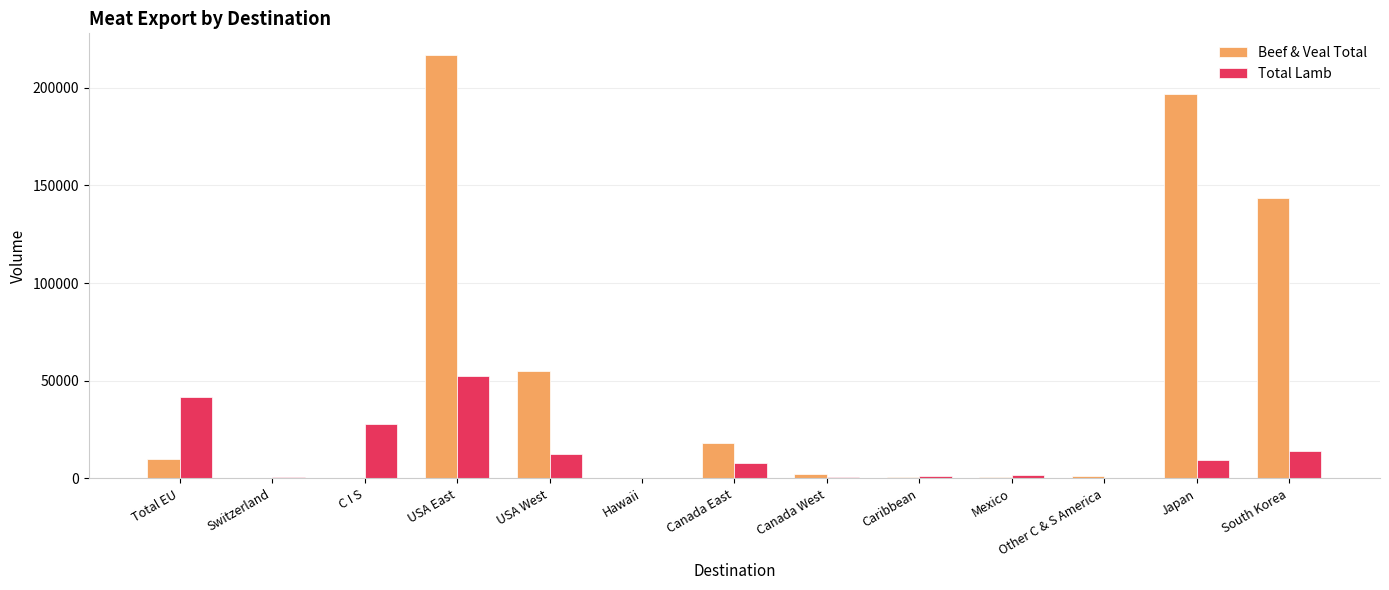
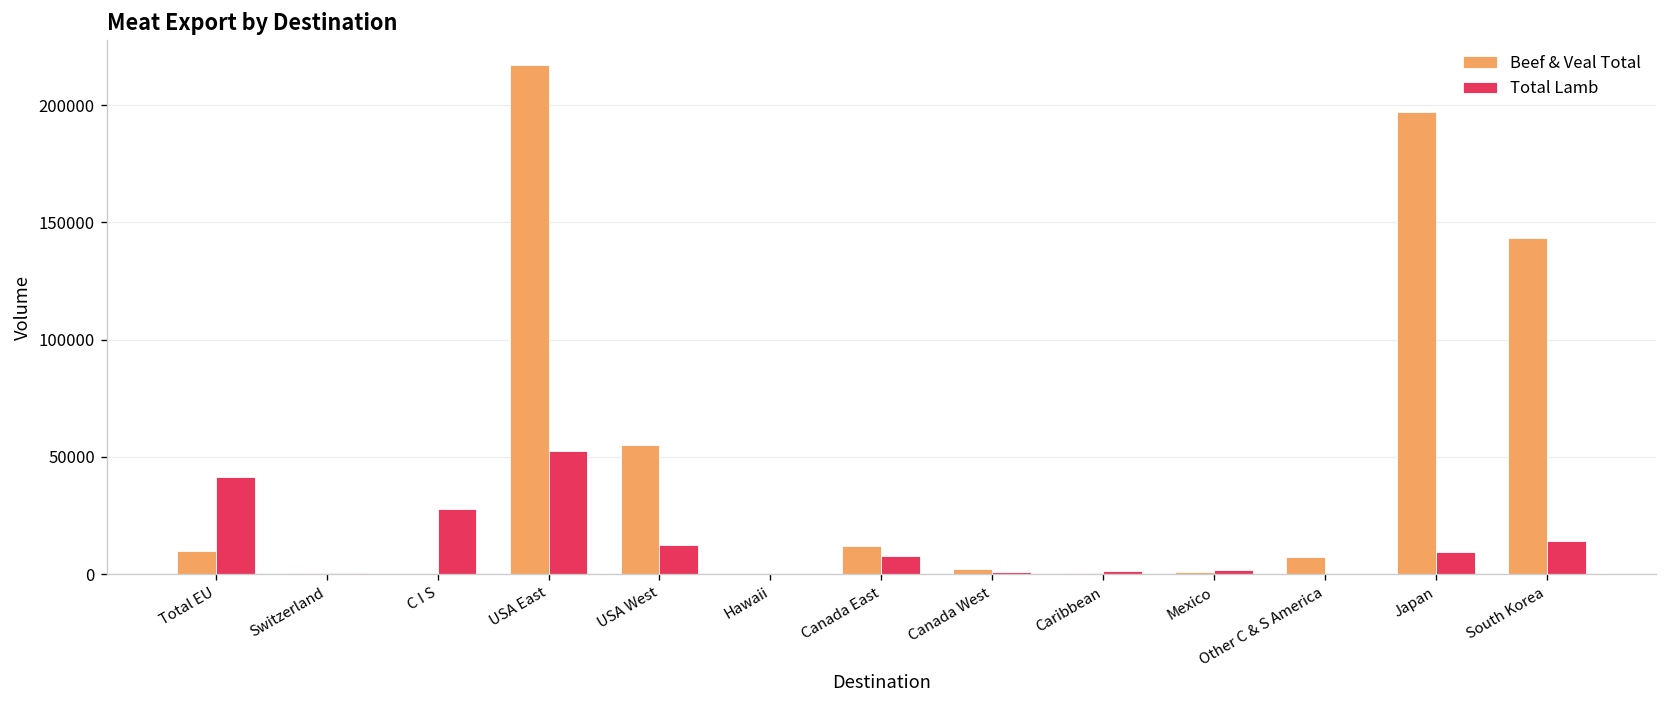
  {
    "Beef & Veal Total": {
      "Total EU": 10000,
      "USA East": 217000,
      "USA West": 55000,
-     "Canada East": 18000,
+     "Canada East": 12000,
      "Canada West": 2000,
-     "Other C & S America": 1000,
+     "Other C & S America": 7000,
      "Japan": 197000,
      "South Korea": 143000
    },
    "Total Lamb": {
      "Total EU": 42000,
      "C I S": 28000,
      "USA East": 53000,
      "USA West": 12000,
      "Hawaii": 0,
      "Canada East": 8000,
      "Caribbean": 1000,
      "Mexico": 2000,
      "Other C & S America": 0,
      "Japan": 9000,
      "South Korea": 14000
    }
  }
